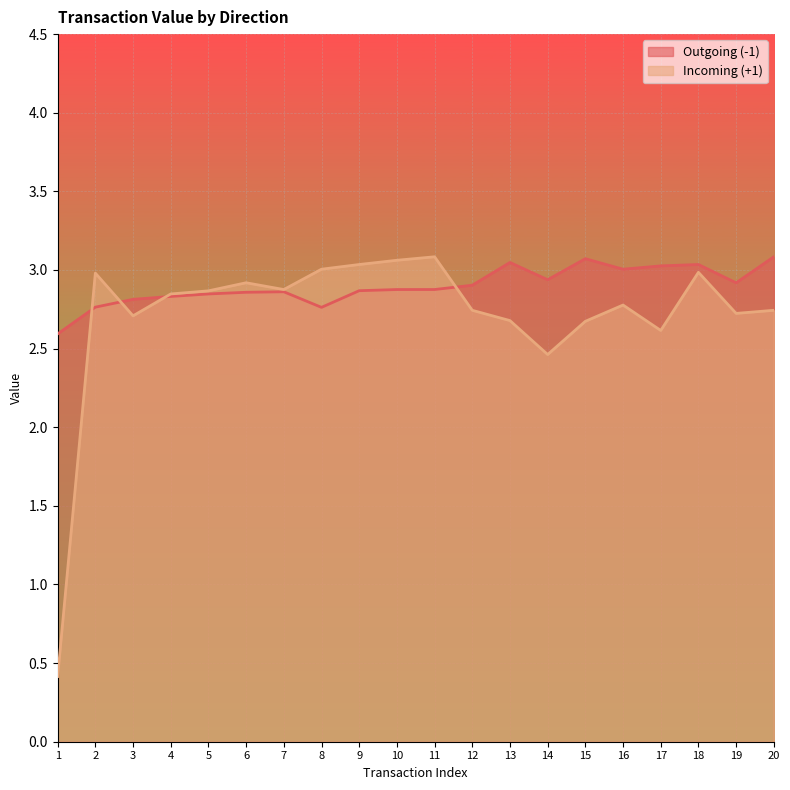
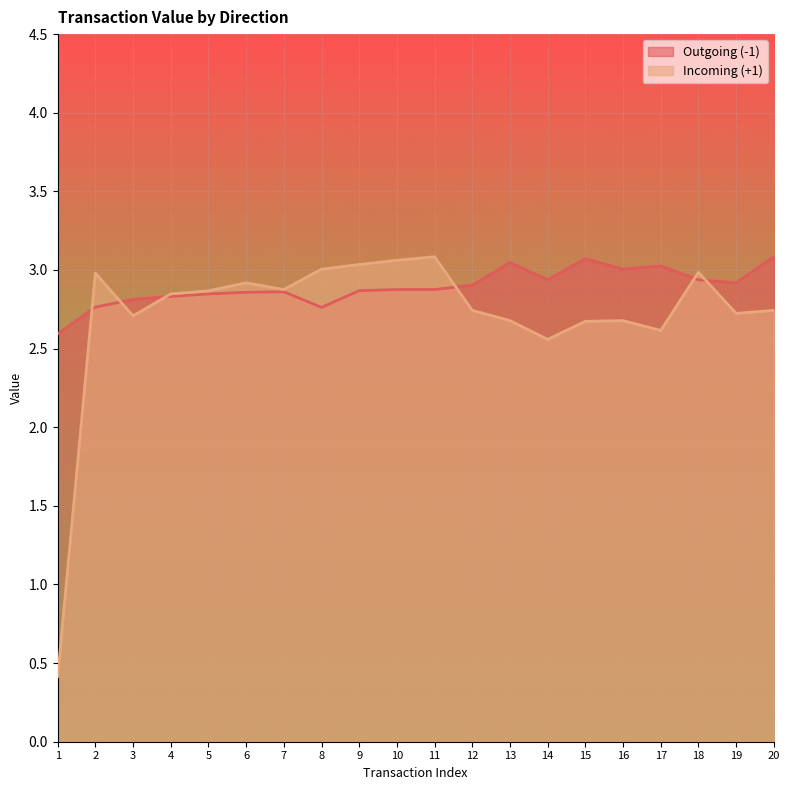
  {
    "Outgoing (-1)": {
      "1": 2.59,
      "2": 2.76,
      "3": 2.81,
      "5": 2.85,
      "6": 2.86,
      "8": 2.76,
      "9": 2.87,
      "10": 2.88,
      "11": 2.88,
      "12": 2.90,
      "13": 3.05,
      "14": 2.94,
      "15": 3.07,
      "16": 3.00,
      "17": 3.03,
-     "18": 3.03,
+     "18": 2.94,
      "19": 2.92,
      "20": 3.08
    },
    "Incoming (+1)": {
      "1": 0.41,
      "2": 2.98,
      "3": 2.71,
      "5": 2.87,
      "6": 2.92,
      "8": 3.00,
      "9": 3.03,
      "10": 3.06,
      "11": 3.08,
      "12": 2.74,
      "13": 2.68,
-     "14": 2.46,
+     "14": 2.56,
      "15": 2.67,
-     "16": 2.78,
+     "16": 2.68,
      "17": 2.62,
      "18": 2.99,
      "19": 2.72,
      "20": 2.74
    }
  }
